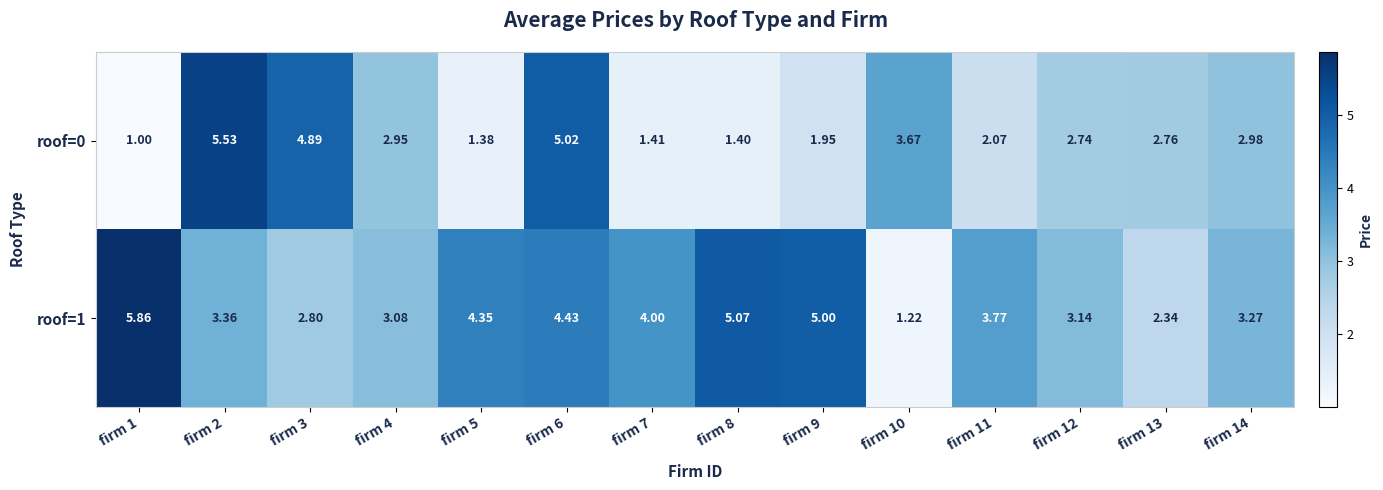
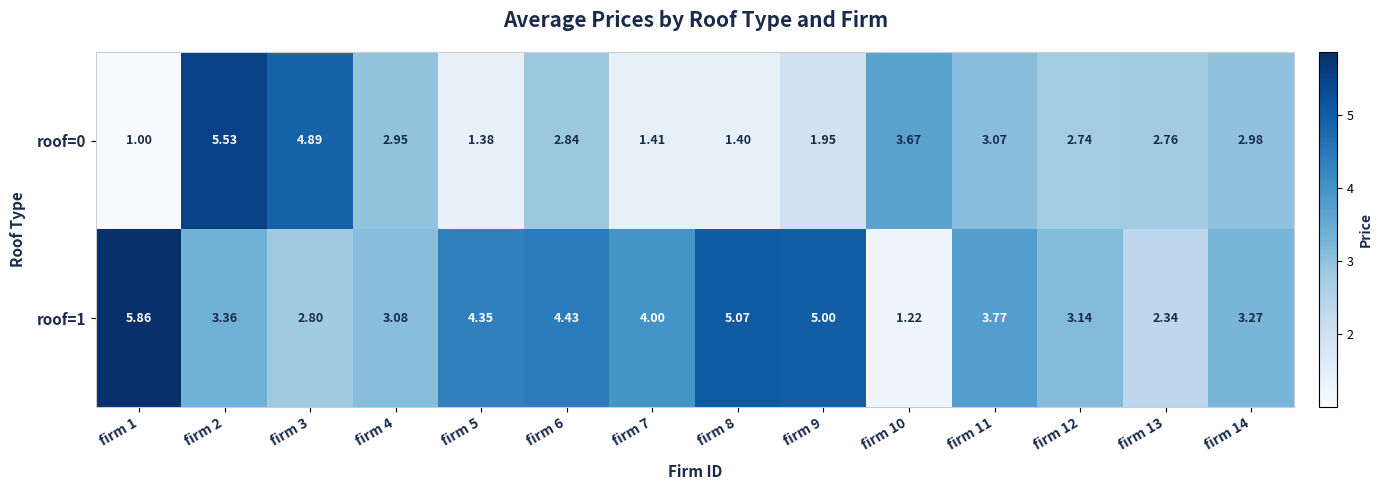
  {
    "roof=0": {
      "firm 1": 1.00,
      "firm 2": 5.53,
      "firm 3": 4.89,
      "firm 4": 2.95,
      "firm 5": 1.38,
-     "firm 6": 5.02,
+     "firm 6": 2.84,
      "firm 7": 1.41,
      "firm 8": 1.40,
      "firm 9": 1.95,
      "firm 10": 3.67,
-     "firm 11": 2.07,
+     "firm 11": 3.07,
      "firm 12": 2.74,
      "firm 13": 2.76,
      "firm 14": 2.98
    },
    "roof=1": {
      "firm 1": 5.86,
      "firm 2": 3.36,
      "firm 3": 2.80,
      "firm 4": 3.08,
      "firm 5": 4.35,
      "firm 6": 4.43,
      "firm 7": 4.00,
      "firm 8": 5.07,
      "firm 9": 5.00,
      "firm 10": 1.22,
      "firm 11": 3.77,
      "firm 12": 3.14,
      "firm 13": 2.34,
      "firm 14": 3.27
    }
  }
